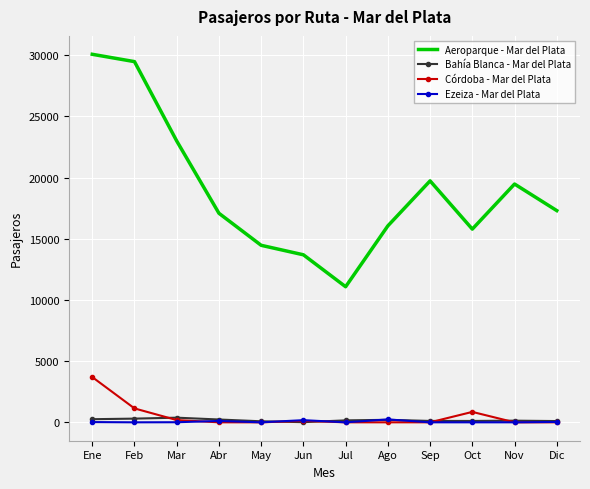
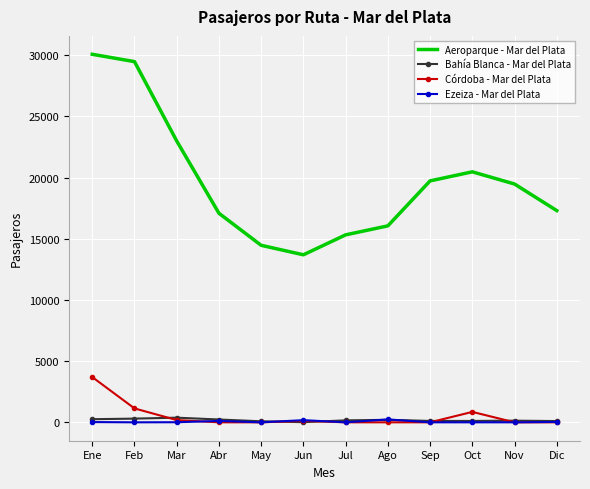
  {
    "Aeroparque - Mar del Plata": {
      "Ene": 30100,
      "Feb": 29500,
      "Mar": 23000,
      "Abr": 17100,
      "May": 14500,
      "Jun": 13700,
-     "Jul": 11100,
+     "Jul": 15300,
      "Ago": 16100,
      "Sep": 19700,
-     "Oct": 15800,
+     "Oct": 20500,
      "Nov": 19500,
      "Dic": 17300
    },
    "Bahía Blanca - Mar del Plata": {
      "Ene": 300,
      "Feb": 300
    },
    "Córdoba - Mar del Plata": {
      "Ene": 3700,
      "Feb": 1100,
      "Oct": 900
    },
    "Ezeiza - Mar del Plata": {
      "Ene": 0,
      "Feb": 0
    }
  }
